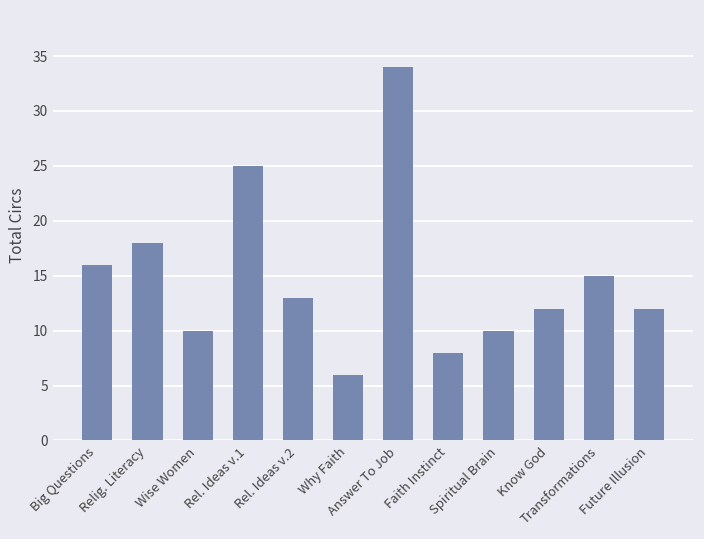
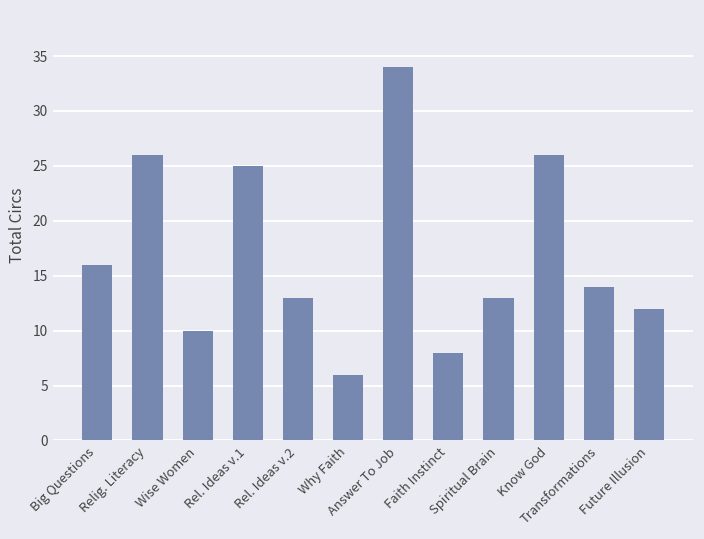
  {
    "Big Questions": 16,
-   "Relig. Literacy": 18,
+   "Relig. Literacy": 26,
    "Wise Women": 10,
    "Rel. Ideas v.1": 25,
    "Rel. Ideas v.2": 13,
    "Why Faith": 6,
    "Answer To Job": 34,
    "Faith Instinct": 8,
-   "Spiritual Brain": 10,
-   "Know God": 12,
-   "Transformations": 15,
+   "Spiritual Brain": 13,
+   "Know God": 26,
+   "Transformations": 14,
    "Future Illusion": 12
  }
